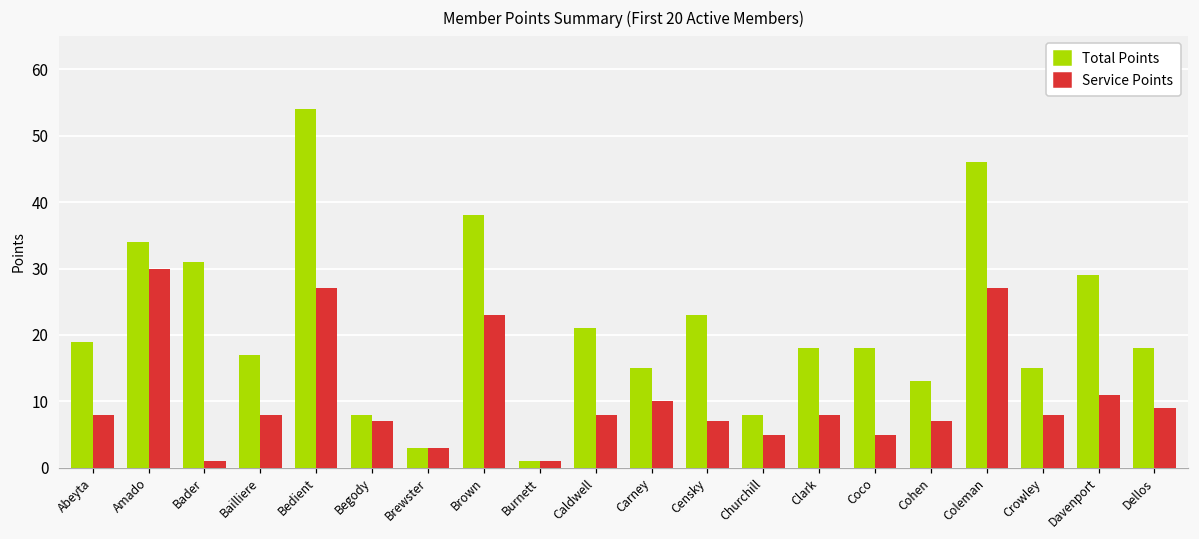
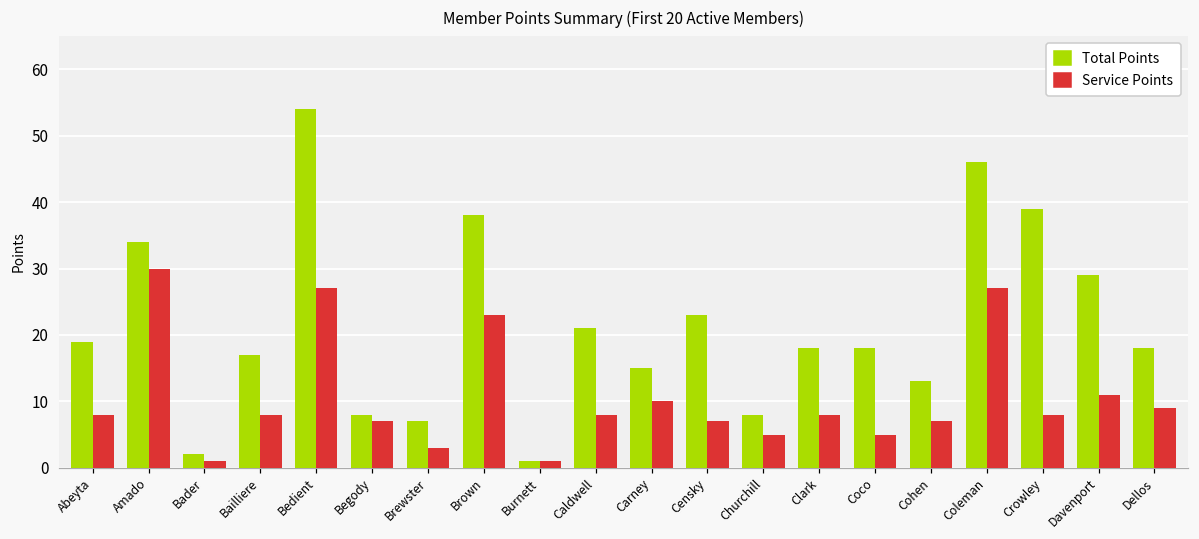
  {
    "Total Points": {
      "Abeyta": 19,
      "Amado": 34,
-     "Bader": 31,
+     "Bader": 2,
      "Bailliere": 17,
      "Bedient": 54,
      "Begody": 8,
-     "Brewster": 3,
+     "Brewster": 7,
      "Brown": 38,
      "Burnett": 1,
      "Caldwell": 21,
      "Carney": 15,
      "Censky": 23,
      "Churchill": 8,
      "Clark": 18,
      "Coco": 18,
      "Cohen": 13,
      "Coleman": 46,
-     "Crowley": 15,
+     "Crowley": 39,
      "Davenport": 29,
      "Dellos": 18
    },
    "Service Points": {
      "Abeyta": 8,
      "Amado": 30,
      "Bader": 1,
      "Bailliere": 8,
      "Bedient": 27,
      "Begody": 7,
      "Brewster": 3,
      "Brown": 23,
      "Burnett": 1,
      "Caldwell": 8,
      "Carney": 10,
      "Censky": 7,
      "Churchill": 5,
      "Clark": 8,
      "Coco": 5,
      "Cohen": 7,
      "Coleman": 27,
      "Crowley": 8,
      "Davenport": 11,
      "Dellos": 9
    }
  }
